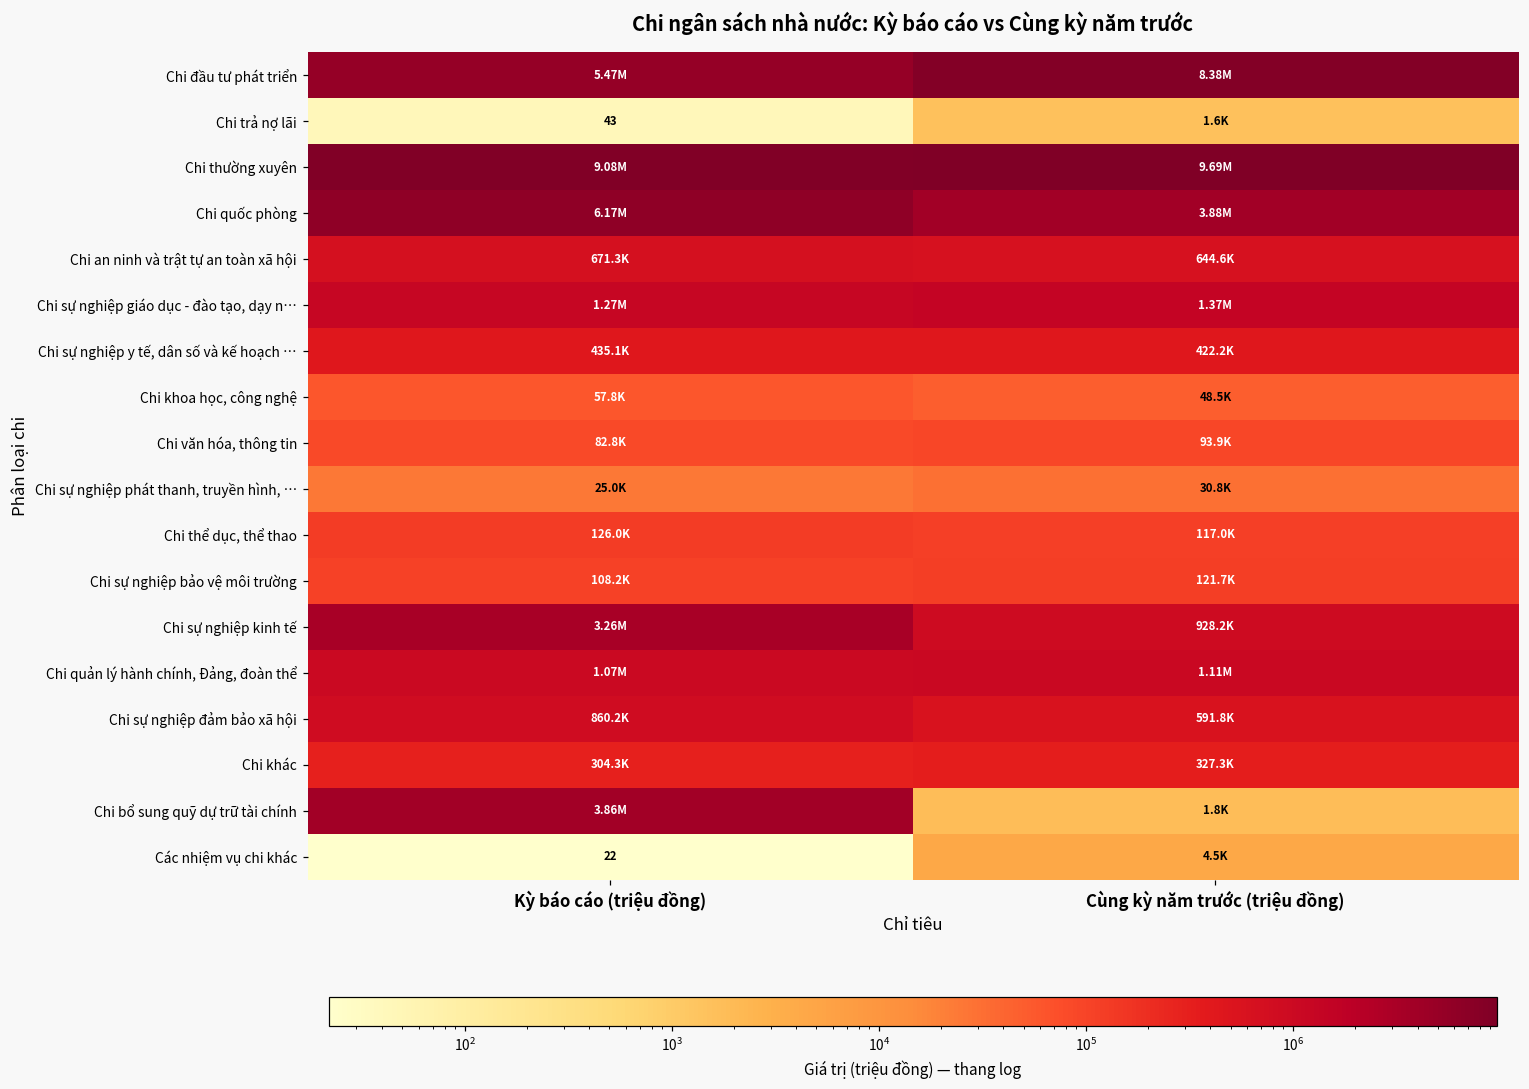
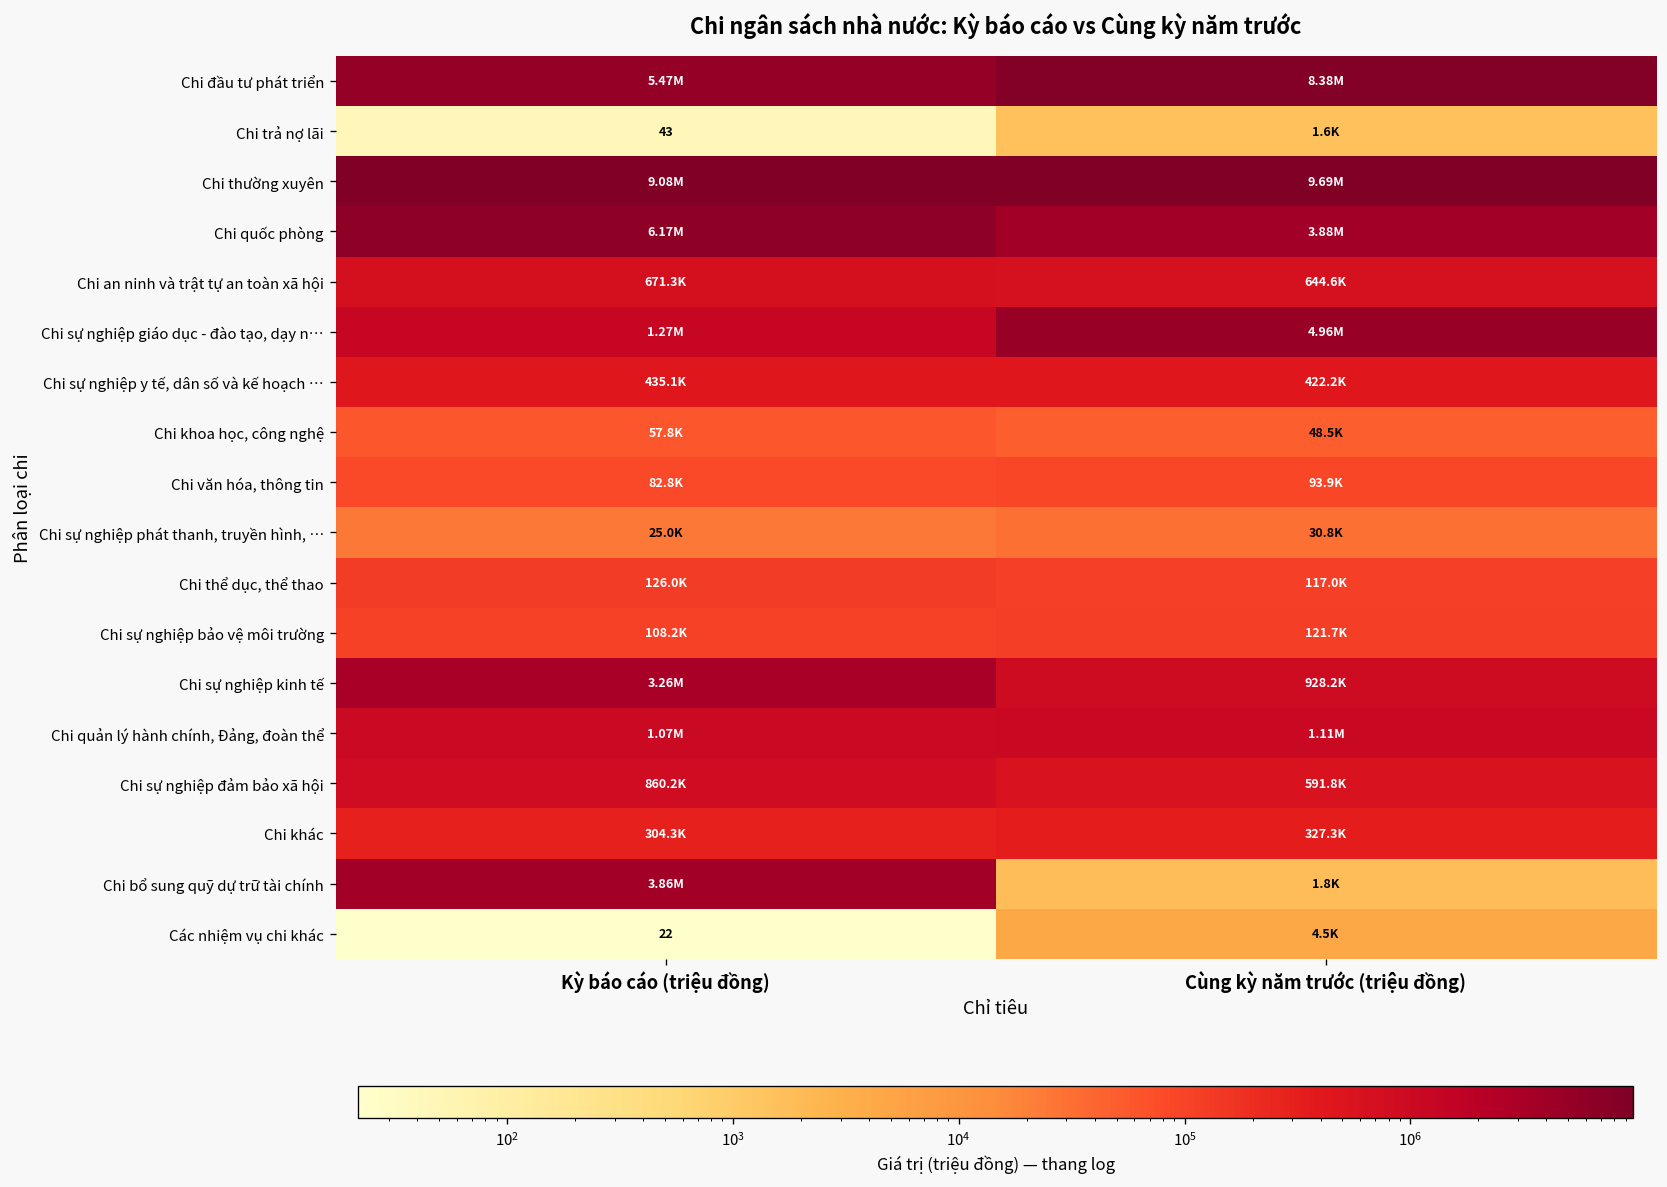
  {
    "Chi đầu tư phát triển": {
      "Kỳ báo cáo (triệu đồng)": "5.47M",
      "Cùng kỳ năm trước (triệu đồng)": "8.38M"
    },
    "Chi trả nợ lãi": {
      "Kỳ báo cáo (triệu đồng)": "43",
      "Cùng kỳ năm trước (triệu đồng)": "1.6K"
    },
    "Chi thường xuyên": {
      "Kỳ báo cáo (triệu đồng)": "9.08M",
      "Cùng kỳ năm trước (triệu đồng)": "9.69M"
    },
    "Chi quốc phòng": {
      "Kỳ báo cáo (triệu đồng)": "6.17M",
      "Cùng kỳ năm trước (triệu đồng)": "3.88M"
    },
    "Chi an ninh và trật tự an toàn xã hội": {
      "Kỳ báo cáo (triệu đồng)": "671.3K",
      "Cùng kỳ năm trước (triệu đồng)": "644.6K"
    },
    "Chi sự nghiệp giáo dục - đào tạo, dạy n…": {
      "Kỳ báo cáo (triệu đồng)": "1.27M",
-     "Cùng kỳ năm trước (triệu đồng)": "1.37M"
+     "Cùng kỳ năm trước (triệu đồng)": "4.96M"
    },
    "Chi sự nghiệp y tế, dân số và kế hoạch …": {
      "Kỳ báo cáo (triệu đồng)": "435.1K",
      "Cùng kỳ năm trước (triệu đồng)": "422.2K"
    },
    "Chi khoa học, công nghệ": {
      "Kỳ báo cáo (triệu đồng)": "57.8K",
      "Cùng kỳ năm trước (triệu đồng)": "48.5K"
    },
    "Chi văn hóa, thông tin": {
      "Kỳ báo cáo (triệu đồng)": "82.8K",
      "Cùng kỳ năm trước (triệu đồng)": "93.9K"
    },
    "Chi sự nghiệp phát thanh, truyền hình, …": {
      "Kỳ báo cáo (triệu đồng)": "25.0K",
      "Cùng kỳ năm trước (triệu đồng)": "30.8K"
    },
    "Chi thể dục, thể thao": {
      "Kỳ báo cáo (triệu đồng)": "126.0K",
      "Cùng kỳ năm trước (triệu đồng)": "117.0K"
    },
    "Chi sự nghiệp bảo vệ môi trường": {
      "Kỳ báo cáo (triệu đồng)": "108.2K",
      "Cùng kỳ năm trước (triệu đồng)": "121.7K"
    },
    "Chi sự nghiệp kinh tế": {
      "Kỳ báo cáo (triệu đồng)": "3.26M",
      "Cùng kỳ năm trước (triệu đồng)": "928.2K"
    },
    "Chi quản lý hành chính, Đảng, đoàn thể": {
      "Kỳ báo cáo (triệu đồng)": "1.07M",
      "Cùng kỳ năm trước (triệu đồng)": "1.11M"
    },
    "Chi sự nghiệp đảm bảo xã hội": {
      "Kỳ báo cáo (triệu đồng)": "860.2K",
      "Cùng kỳ năm trước (triệu đồng)": "591.8K"
    },
    "Chi khác": {
      "Kỳ báo cáo (triệu đồng)": "304.3K",
      "Cùng kỳ năm trước (triệu đồng)": "327.3K"
    },
    "Chi bổ sung quỹ dự trữ tài chính": {
      "Kỳ báo cáo (triệu đồng)": "3.86M",
      "Cùng kỳ năm trước (triệu đồng)": "1.8K"
    },
    "Các nhiệm vụ chi khác": {
      "Kỳ báo cáo (triệu đồng)": "22",
      "Cùng kỳ năm trước (triệu đồng)": "4.5K"
    }
  }
